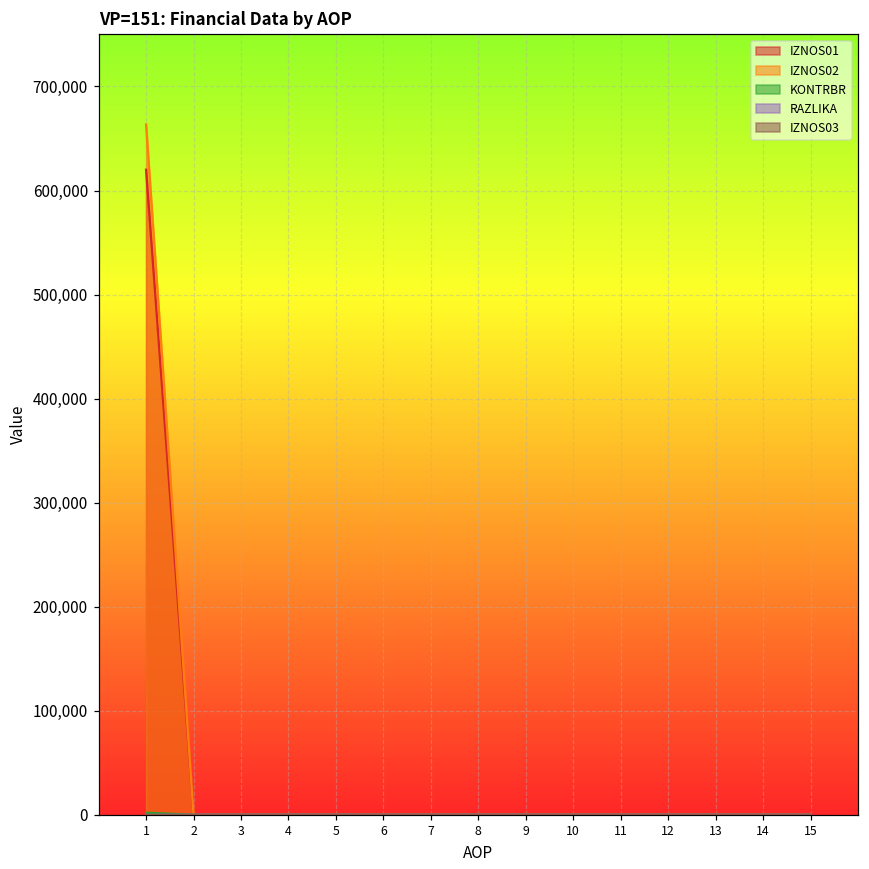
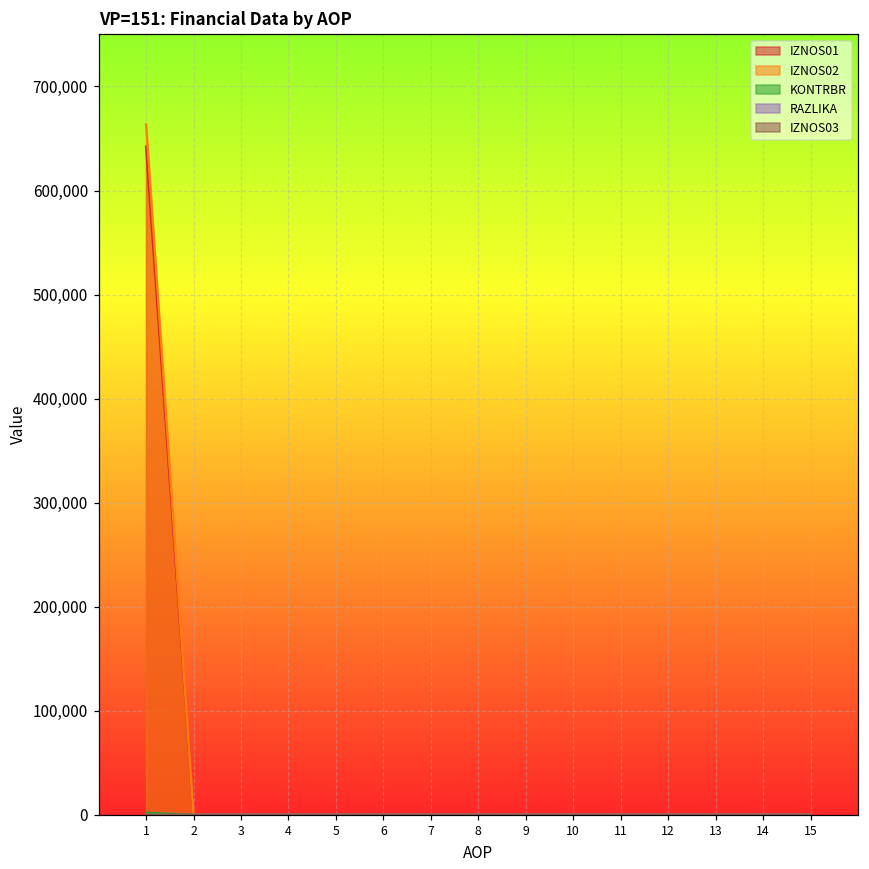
  {
    "IZNOS01": {
-     "1": "620,000"
+     "1": "640,000"
    },
    "IZNOS02": {
      "1": "660,000"
    }
  }
